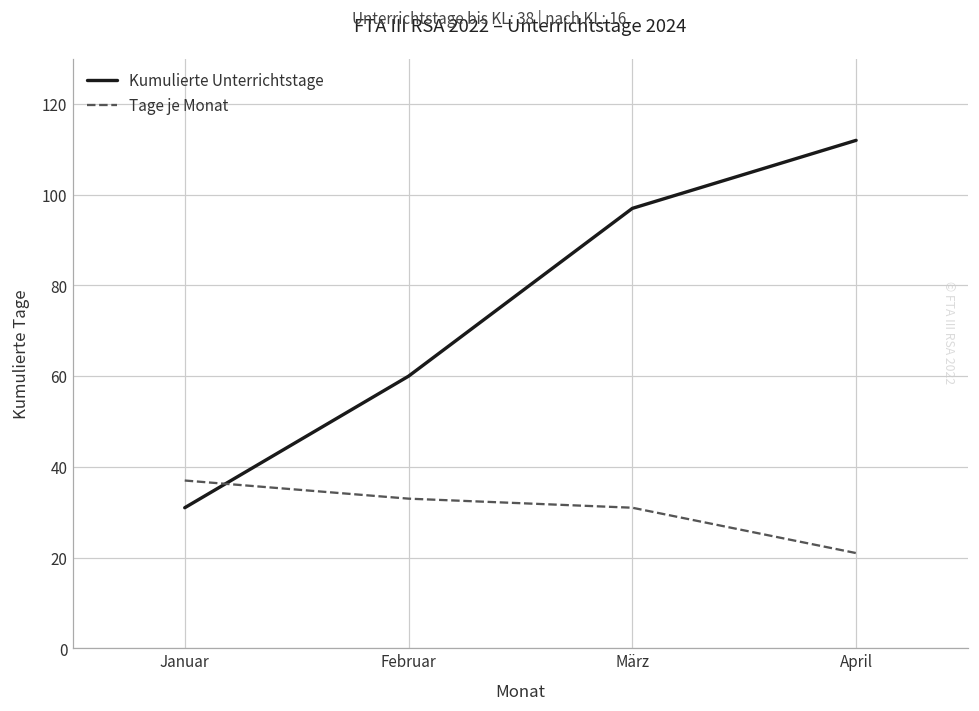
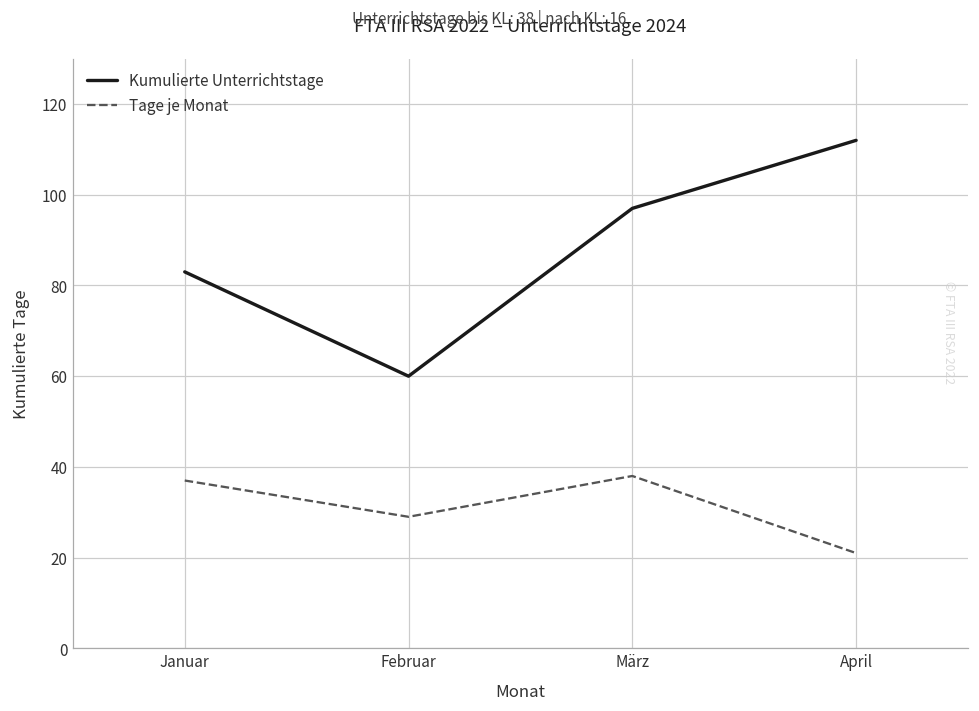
  {
    "Kumulierte Unterrichtstage": {
-     "Januar": 31,
+     "Januar": 83,
      "Februar": 60,
      "März": 97,
      "April": 112
    },
    "Tage je Monat": {
      "Januar": 37,
-     "Februar": 33,
-     "März": 31,
+     "Februar": 29,
+     "März": 38,
      "April": 21
    }
  }
